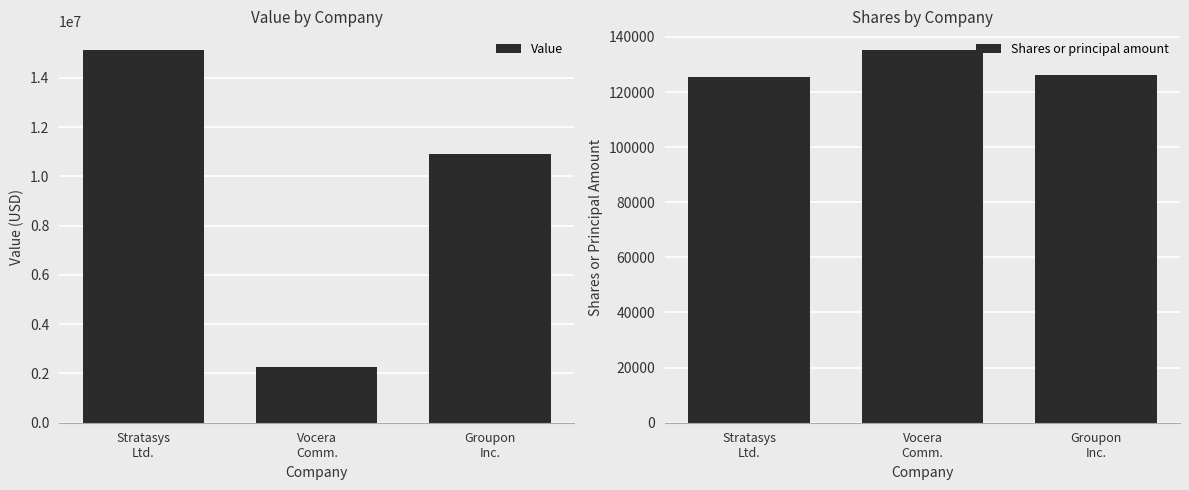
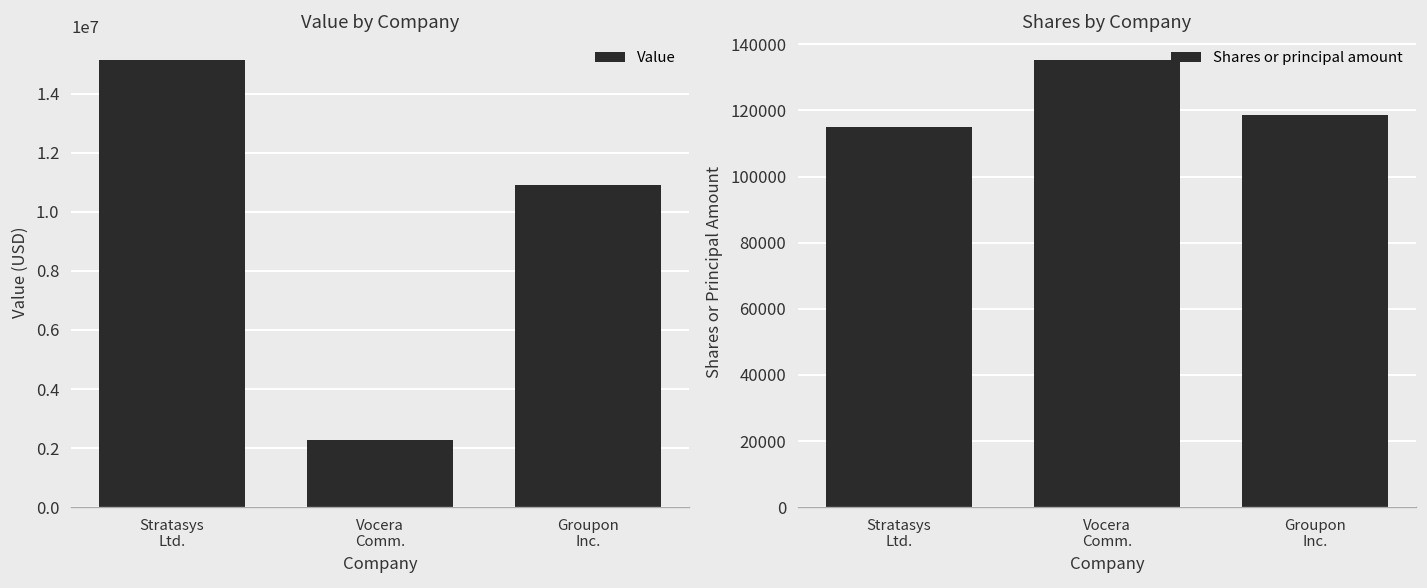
  {
    "Value by Company": {
      "Stratasys Ltd.": 15100000,
      "Vocera Comm.": 2300000,
      "Groupon Inc.": 10900000
    },
    "Shares by Company": {
-     "Stratasys Ltd.": 125000,
+     "Stratasys Ltd.": 115000,
      "Vocera Comm.": 135000,
-     "Groupon Inc.": 126000
+     "Groupon Inc.": 119000
    }
  }
